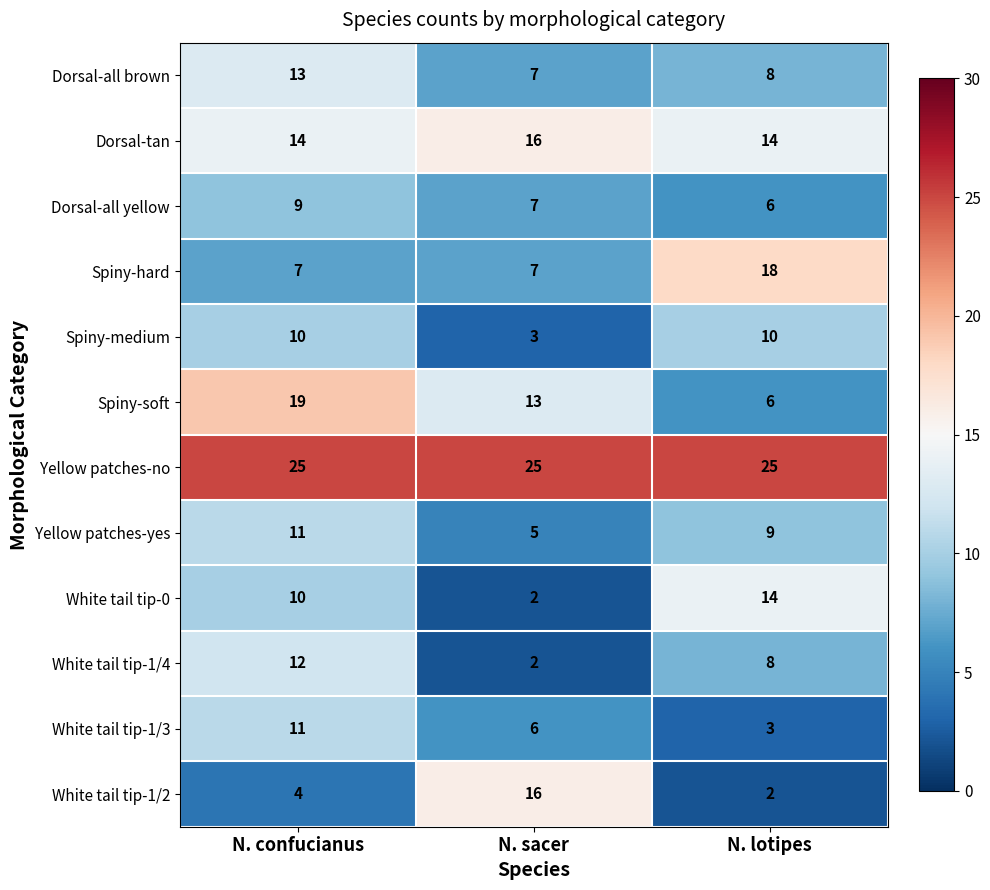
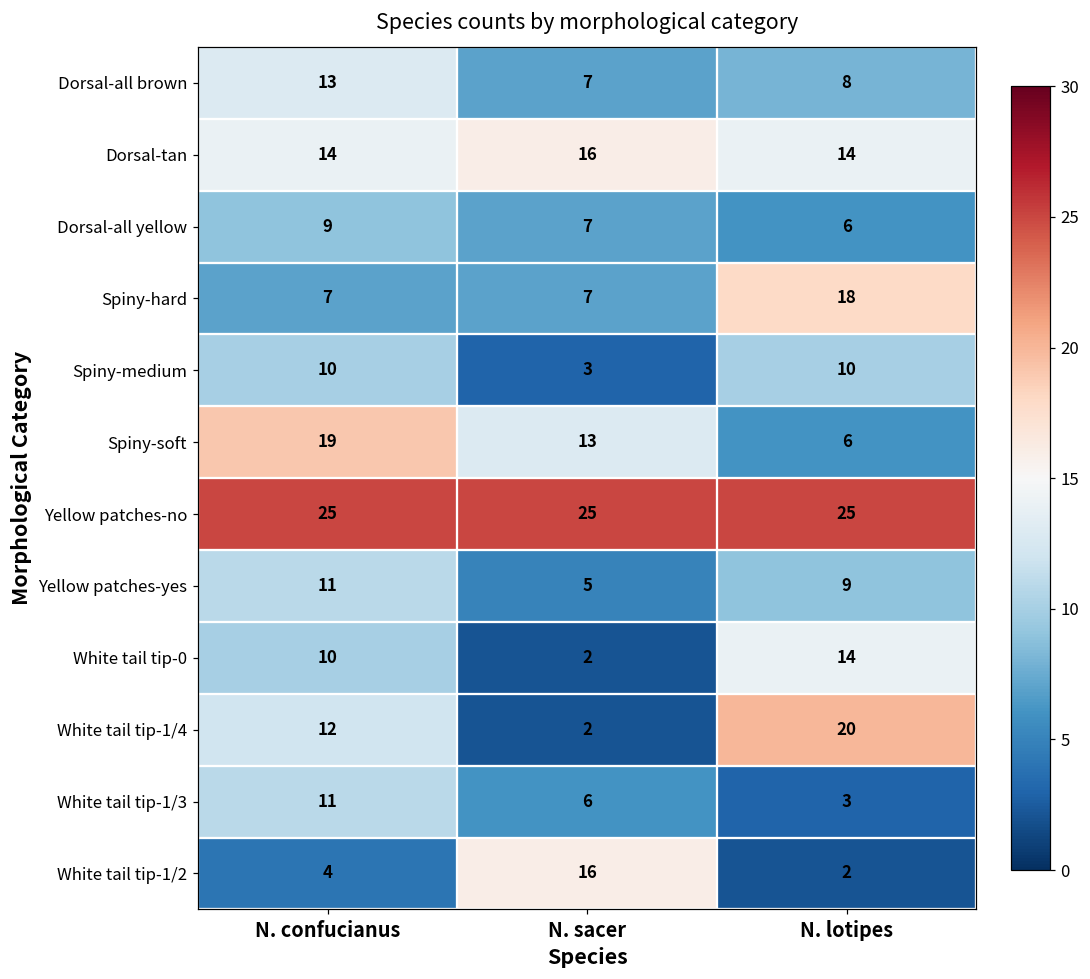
  {
    "Dorsal-all brown": {
      "N. confucianus": 13,
      "N. sacer": 7,
      "N. lotipes": 8
    },
    "Dorsal-tan": {
      "N. confucianus": 14,
      "N. sacer": 16,
      "N. lotipes": 14
    },
    "Dorsal-all yellow": {
      "N. confucianus": 9,
      "N. sacer": 7,
      "N. lotipes": 6
    },
    "Spiny-hard": {
      "N. confucianus": 7,
      "N. sacer": 7,
      "N. lotipes": 18
    },
    "Spiny-medium": {
      "N. confucianus": 10,
      "N. sacer": 3,
      "N. lotipes": 10
    },
    "Spiny-soft": {
      "N. confucianus": 19,
      "N. sacer": 13,
      "N. lotipes": 6
    },
    "Yellow patches-no": {
      "N. confucianus": 25,
      "N. sacer": 25,
      "N. lotipes": 25
    },
    "Yellow patches-yes": {
      "N. confucianus": 11,
      "N. sacer": 5,
      "N. lotipes": 9
    },
    "White tail tip-0": {
      "N. confucianus": 10,
      "N. sacer": 2,
      "N. lotipes": 14
    },
    "White tail tip-1/4": {
      "N. confucianus": 12,
      "N. sacer": 2,
-     "N. lotipes": 8
+     "N. lotipes": 20
    },
    "White tail tip-1/3": {
      "N. confucianus": 11,
      "N. sacer": 6,
      "N. lotipes": 3
    },
    "White tail tip-1/2": {
      "N. confucianus": 4,
      "N. sacer": 16,
      "N. lotipes": 2
    }
  }
